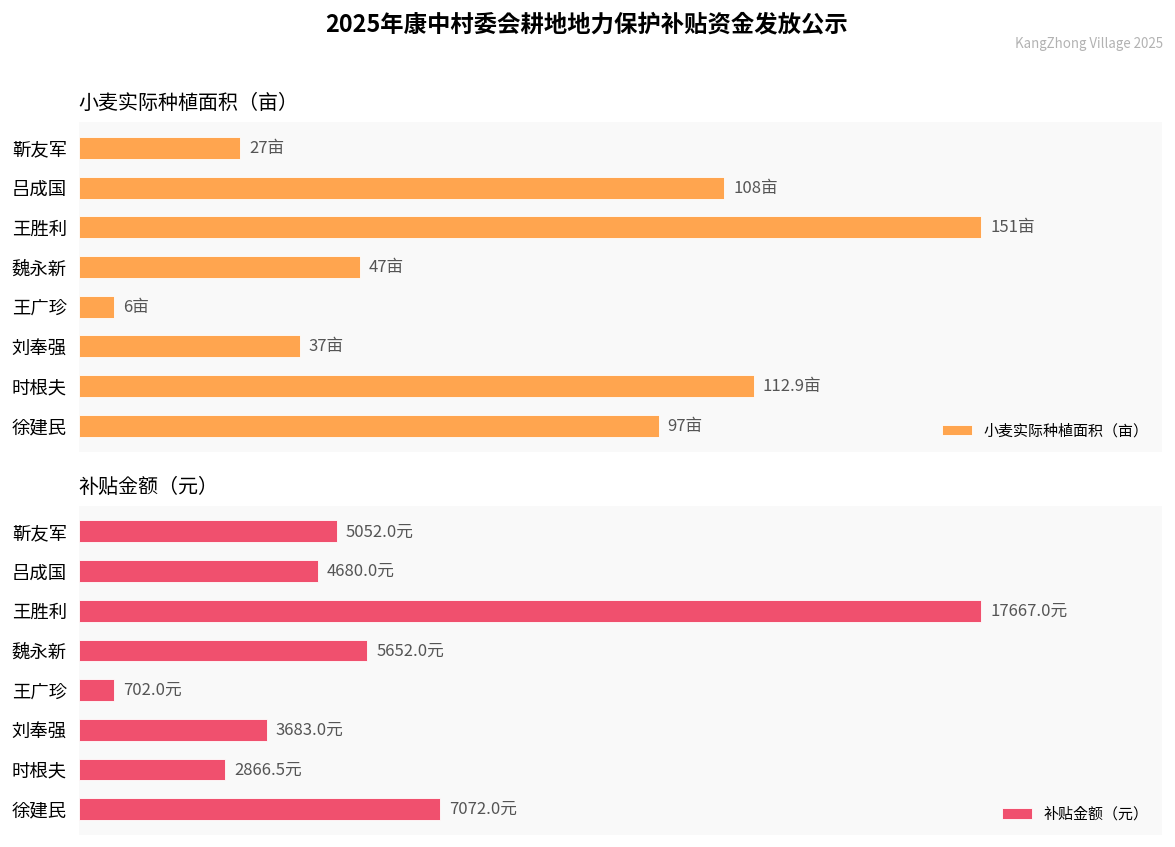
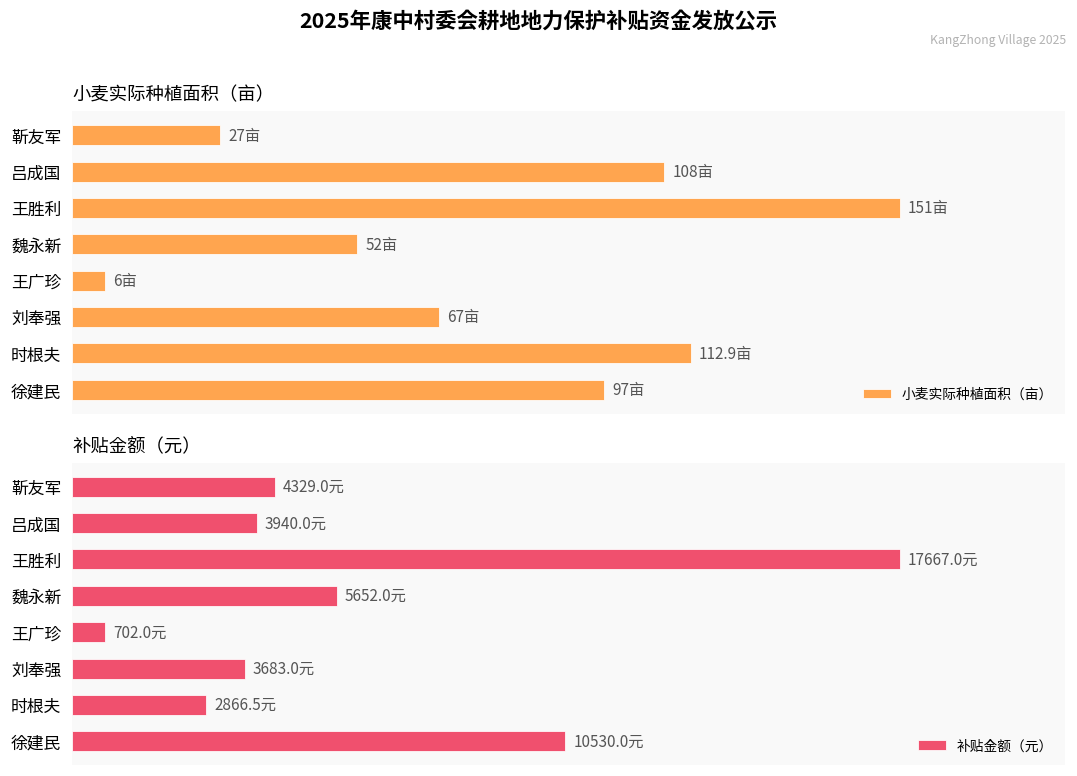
  {
    "小麦实际种植面积（亩）": {
-     "魏永新": "47亩",
-     "刘奉强": "37亩"
+     "魏永新": "52亩",
+     "刘奉强": "67亩"
    },
    "补贴金额（元）": {
-     "靳友军": "5052.0元",
-     "吕成国": "4680.0元",
-     "徐建民": "7072.0元"
+     "靳友军": "4329.0元",
+     "吕成国": "3940.0元",
+     "徐建民": "10530.0元"
    }
  }
